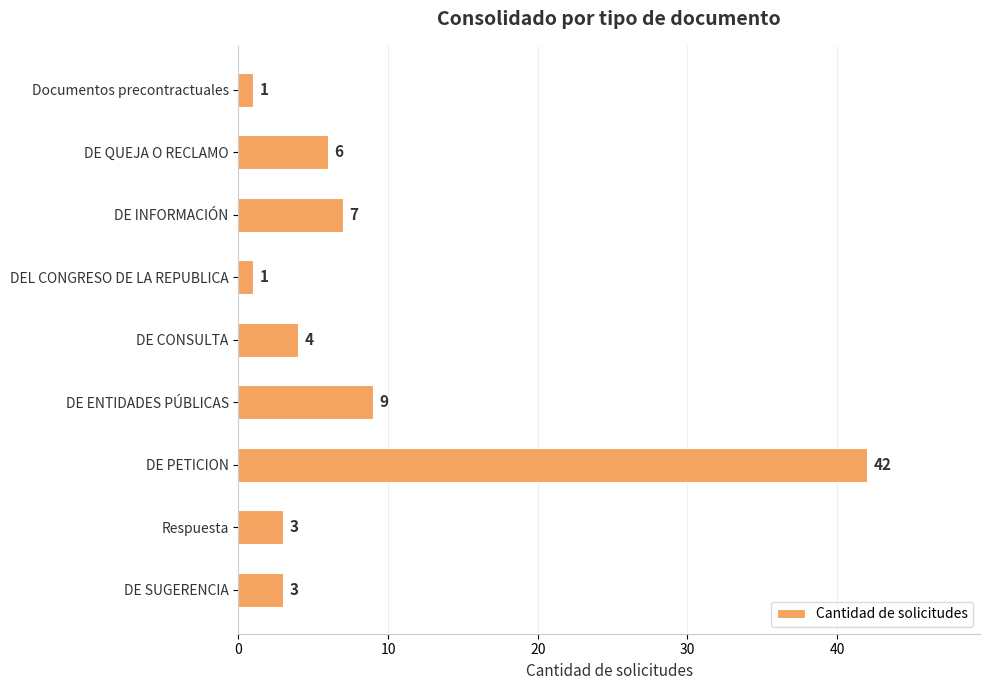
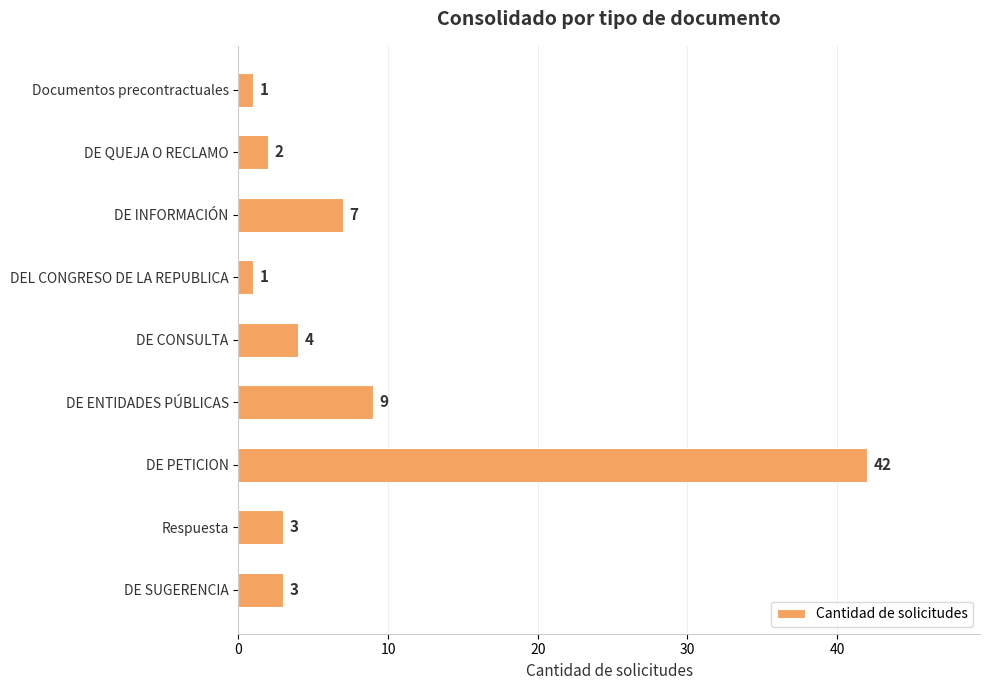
  {
    "Documentos precontractuales": 1,
-   "DE QUEJA O RECLAMO": 6,
+   "DE QUEJA O RECLAMO": 2,
    "DE INFORMACIÓN": 7,
    "DEL CONGRESO DE LA REPUBLICA": 1,
    "DE CONSULTA": 4,
    "DE ENTIDADES PÚBLICAS": 9,
    "DE PETICION": 42,
    "Respuesta": 3,
    "DE SUGERENCIA": 3
  }
